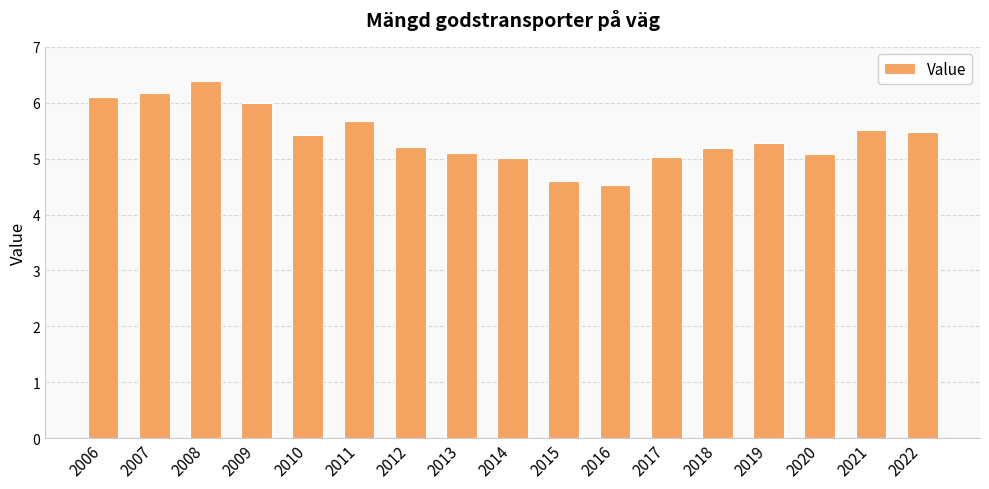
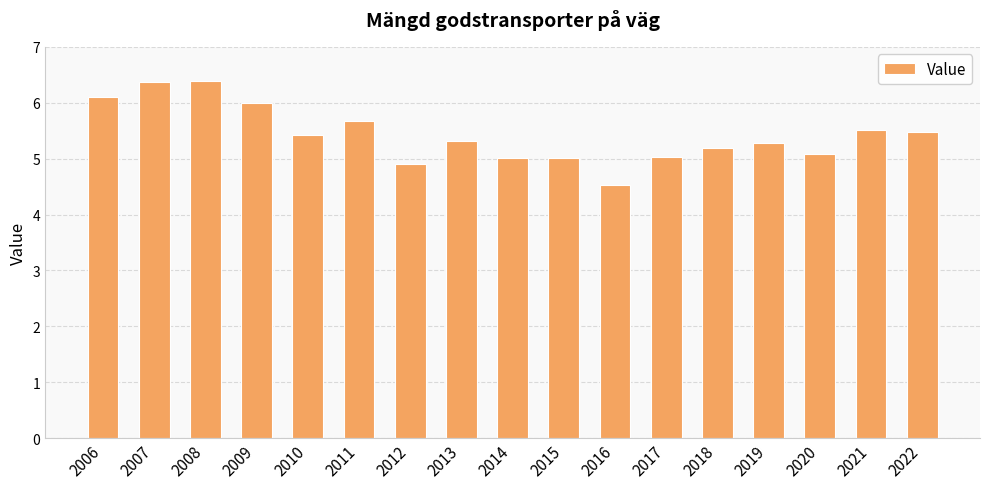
  {
    "2006": 6.1,
-   "2007": 6.2,
+   "2007": 6.4,
    "2008": 6.4,
    "2009": 6.0,
    "2010": 5.4,
    "2011": 5.7,
-   "2012": 5.2,
-   "2013": 5.1,
+   "2012": 4.9,
+   "2013": 5.3,
    "2014": 5.0,
-   "2015": 4.6,
+   "2015": 5.0,
    "2016": 4.5,
    "2017": 5.0,
    "2018": 5.2,
    "2019": 5.3,
    "2020": 5.1,
    "2021": 5.5,
    "2022": 5.5
  }
